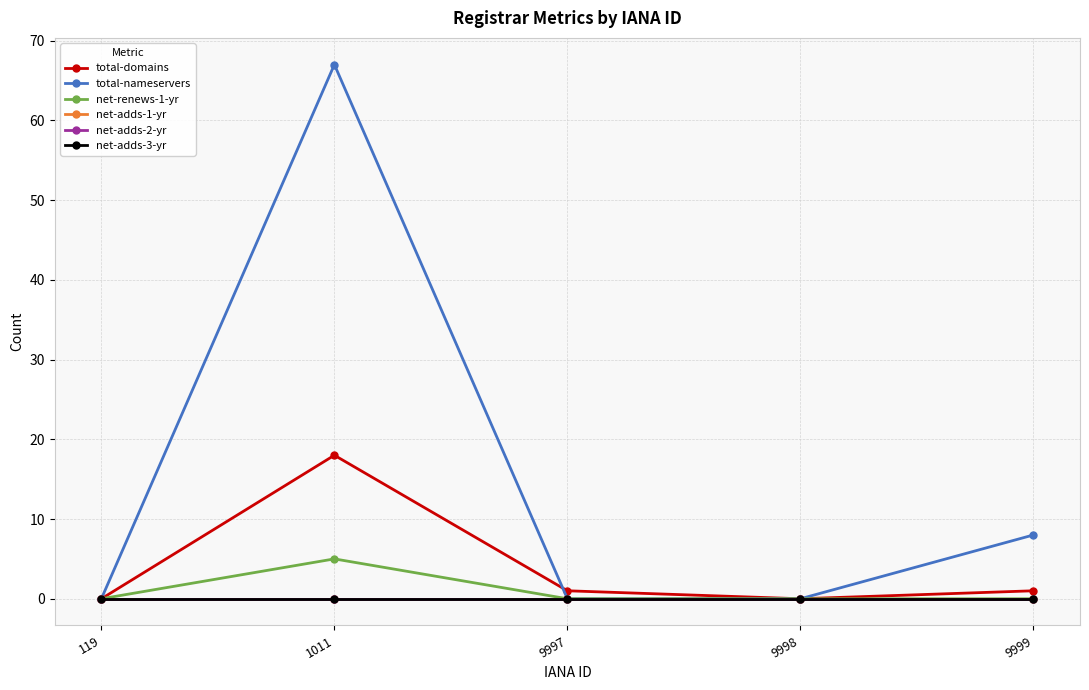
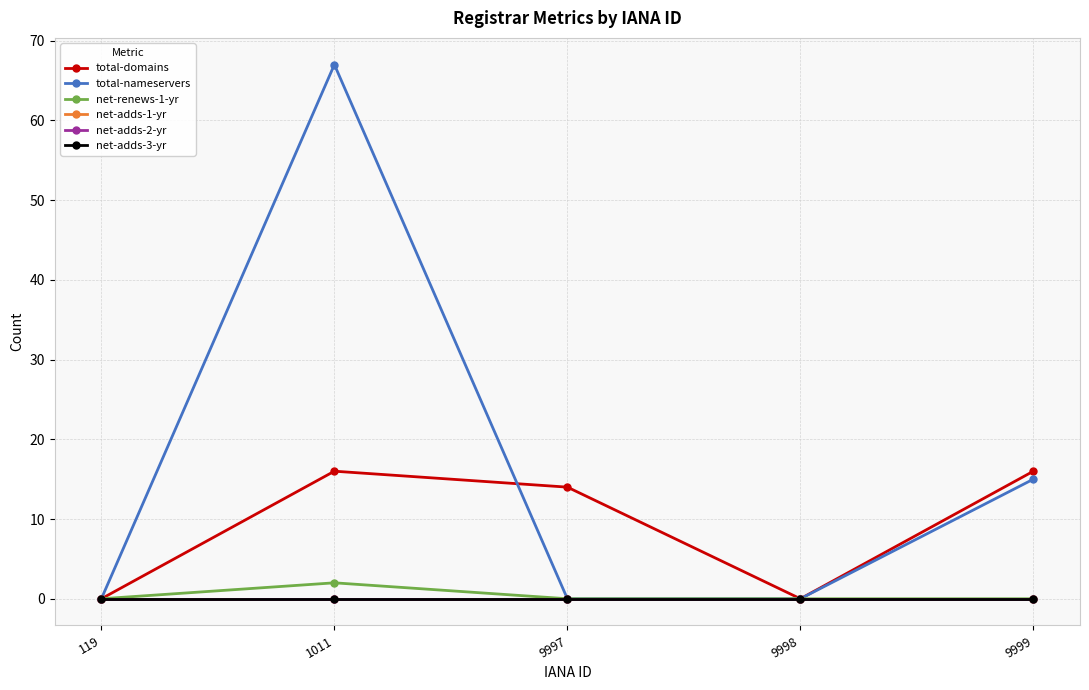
  {
    "total-domains": {
-     "1011": 18,
-     "9997": 1,
-     "9999": 1
+     "1011": 16,
+     "9997": 14,
+     "9999": 16
    },
    "total-nameservers": {
      "1011": 67,
-     "9999": 8
+     "9999": 15
    },
    "net-renews-1-yr": {
-     "1011": 5
+     "1011": 2
    },
    "net-adds-3-yr": {
      "1011": 0
    }
  }
